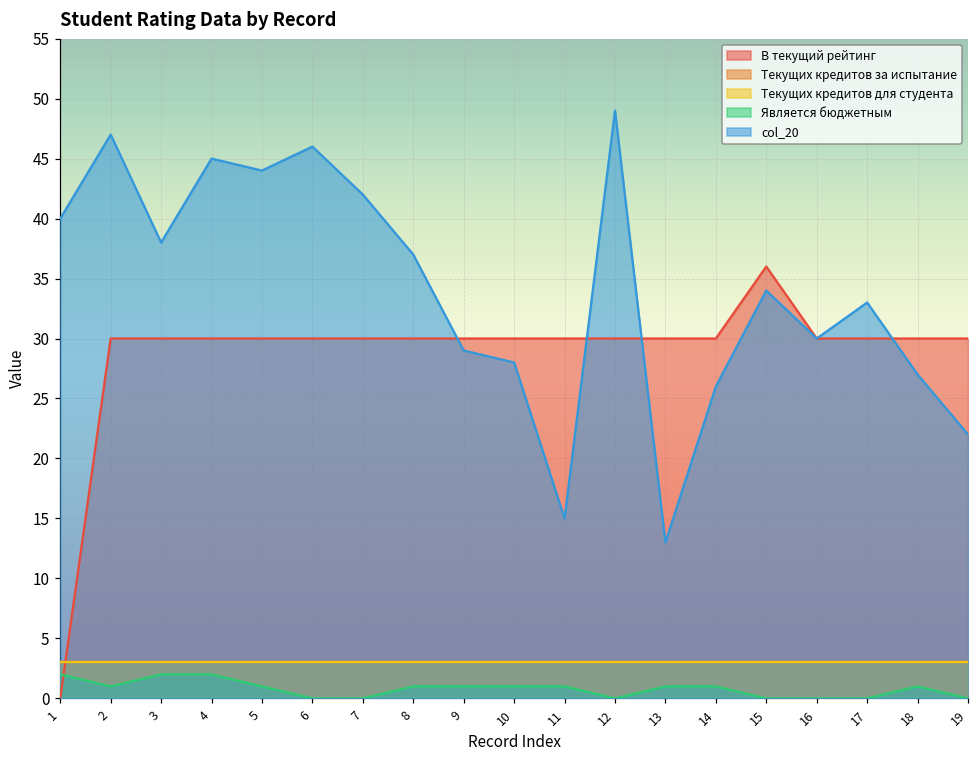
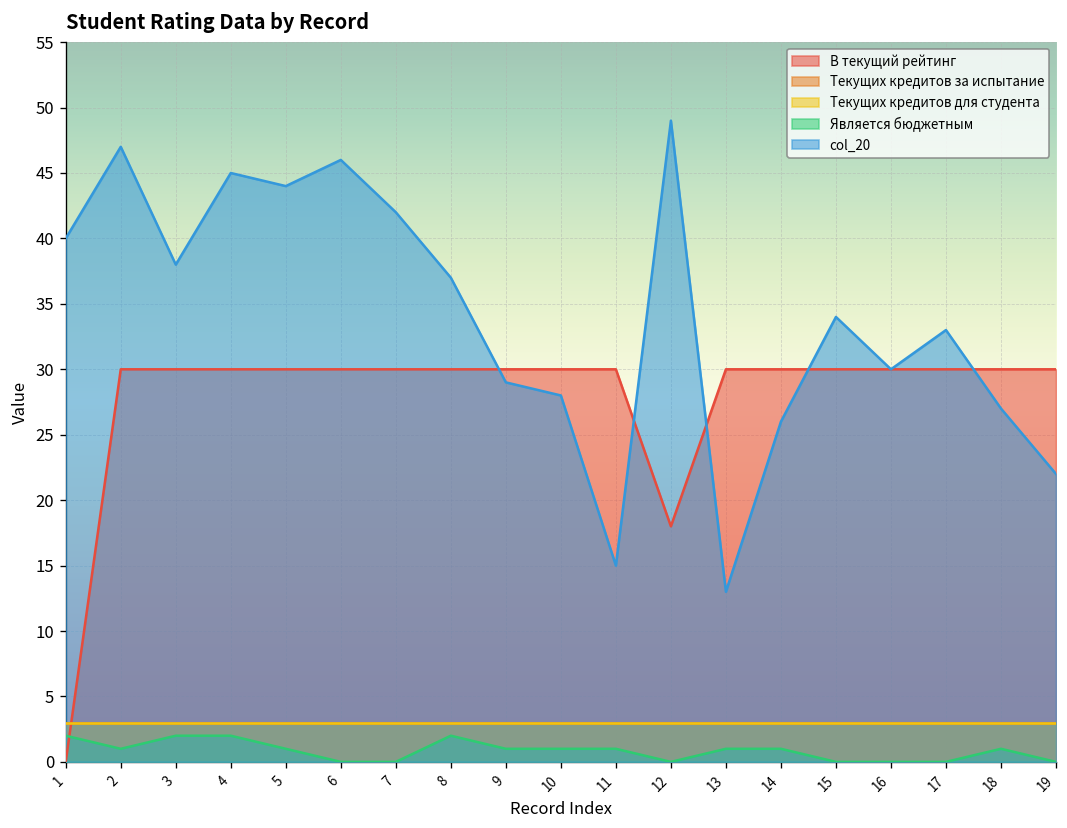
  {
    "В текущий рейтинг": {
      "1": 0,
      "2": 30,
      "3": 30,
      "4": 30,
      "5": 30,
      "6": 30,
      "7": 30,
      "8": 30,
      "9": 30,
      "10": 30,
      "11": 30,
-     "12": 30,
+     "12": 18,
      "13": 30,
      "14": 30,
-     "15": 36,
+     "15": 30,
      "17": 30,
      "18": 30,
      "19": 30
    },
    "Текущих кредитов для студента": {
      "1": 3,
      "2": 3,
      "3": 3,
      "4": 3,
      "5": 3,
      "6": 3,
      "7": 3,
      "8": 3,
      "9": 3,
      "10": 3,
      "11": 3,
      "12": 3,
      "13": 3,
      "14": 3,
      "15": 3,
      "16": 3,
      "17": 3,
      "18": 3,
      "19": 3
    },
    "Является бюджетным": {
      "1": 2,
      "2": 1,
      "3": 2,
      "4": 2,
      "5": 1,
      "6": 0,
      "7": 0,
-     "8": 1,
+     "8": 2,
      "9": 1,
      "10": 1,
      "11": 1,
      "12": 0,
      "13": 1,
      "14": 1,
      "15": 0,
      "16": 0,
      "17": 0,
      "18": 1,
      "19": 0
    },
    "col_20": {
      "1": 40,
      "2": 47,
      "3": 38,
      "4": 45,
      "5": 44,
      "6": 46,
      "7": 42,
      "8": 37,
      "9": 29,
      "10": 28,
      "11": 15,
      "12": 49,
      "13": 13,
      "14": 26,
      "15": 34,
      "17": 33,
      "18": 27,
      "19": 22
    }
  }
